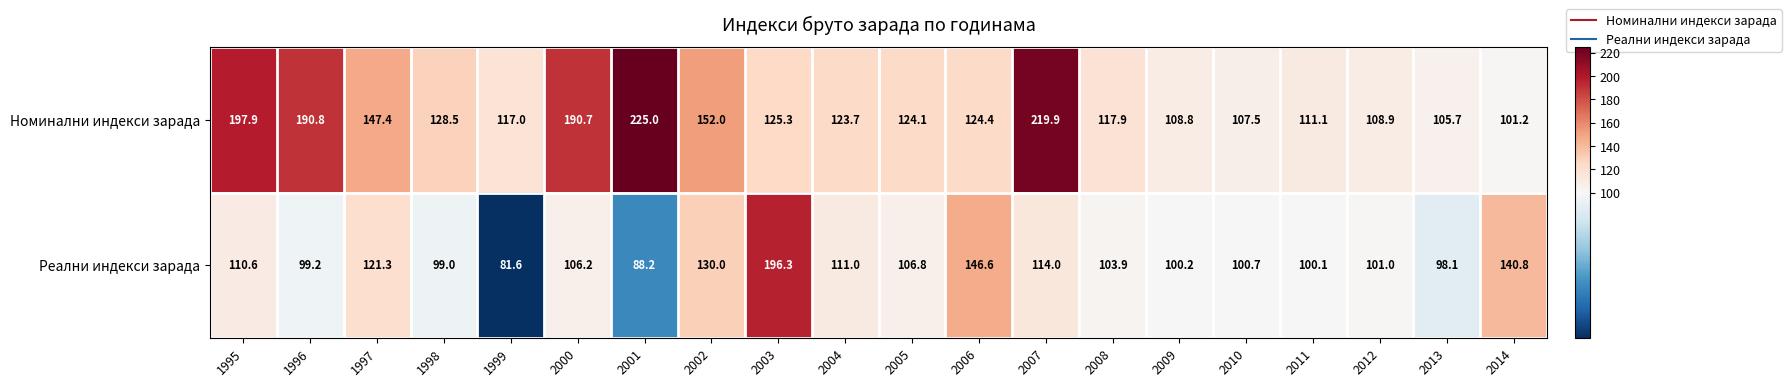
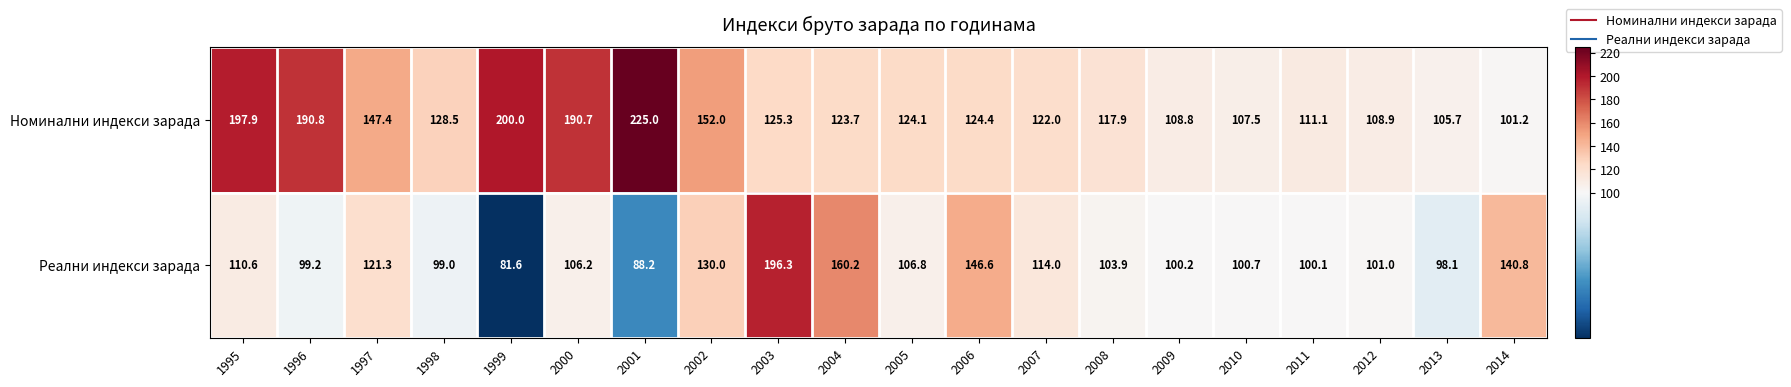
  {
    "Номинални индекси зарада": {
      "1995": 197.9,
      "1996": 190.8,
      "1997": 147.4,
      "1998": 128.5,
-     "1999": 117.0,
+     "1999": 200.0,
      "2000": 190.7,
      "2001": 225.0,
      "2002": 152.0,
      "2003": 125.3,
      "2004": 123.7,
      "2005": 124.1,
      "2006": 124.4,
-     "2007": 219.9,
+     "2007": 122.0,
      "2008": 117.9,
      "2009": 108.8,
      "2010": 107.5,
      "2011": 111.1,
      "2012": 108.9,
      "2013": 105.7,
      "2014": 101.2
    },
    "Реални индекси зарада": {
      "1995": 110.6,
      "1996": 99.2,
      "1997": 121.3,
      "1998": 99.0,
      "1999": 81.6,
      "2000": 106.2,
      "2001": 88.2,
      "2002": 130.0,
      "2003": 196.3,
-     "2004": 111.0,
+     "2004": 160.2,
      "2005": 106.8,
      "2006": 146.6,
      "2007": 114.0,
      "2008": 103.9,
      "2009": 100.2,
      "2010": 100.7,
      "2011": 100.1,
      "2012": 101.0,
      "2013": 98.1,
      "2014": 140.8
    }
  }
